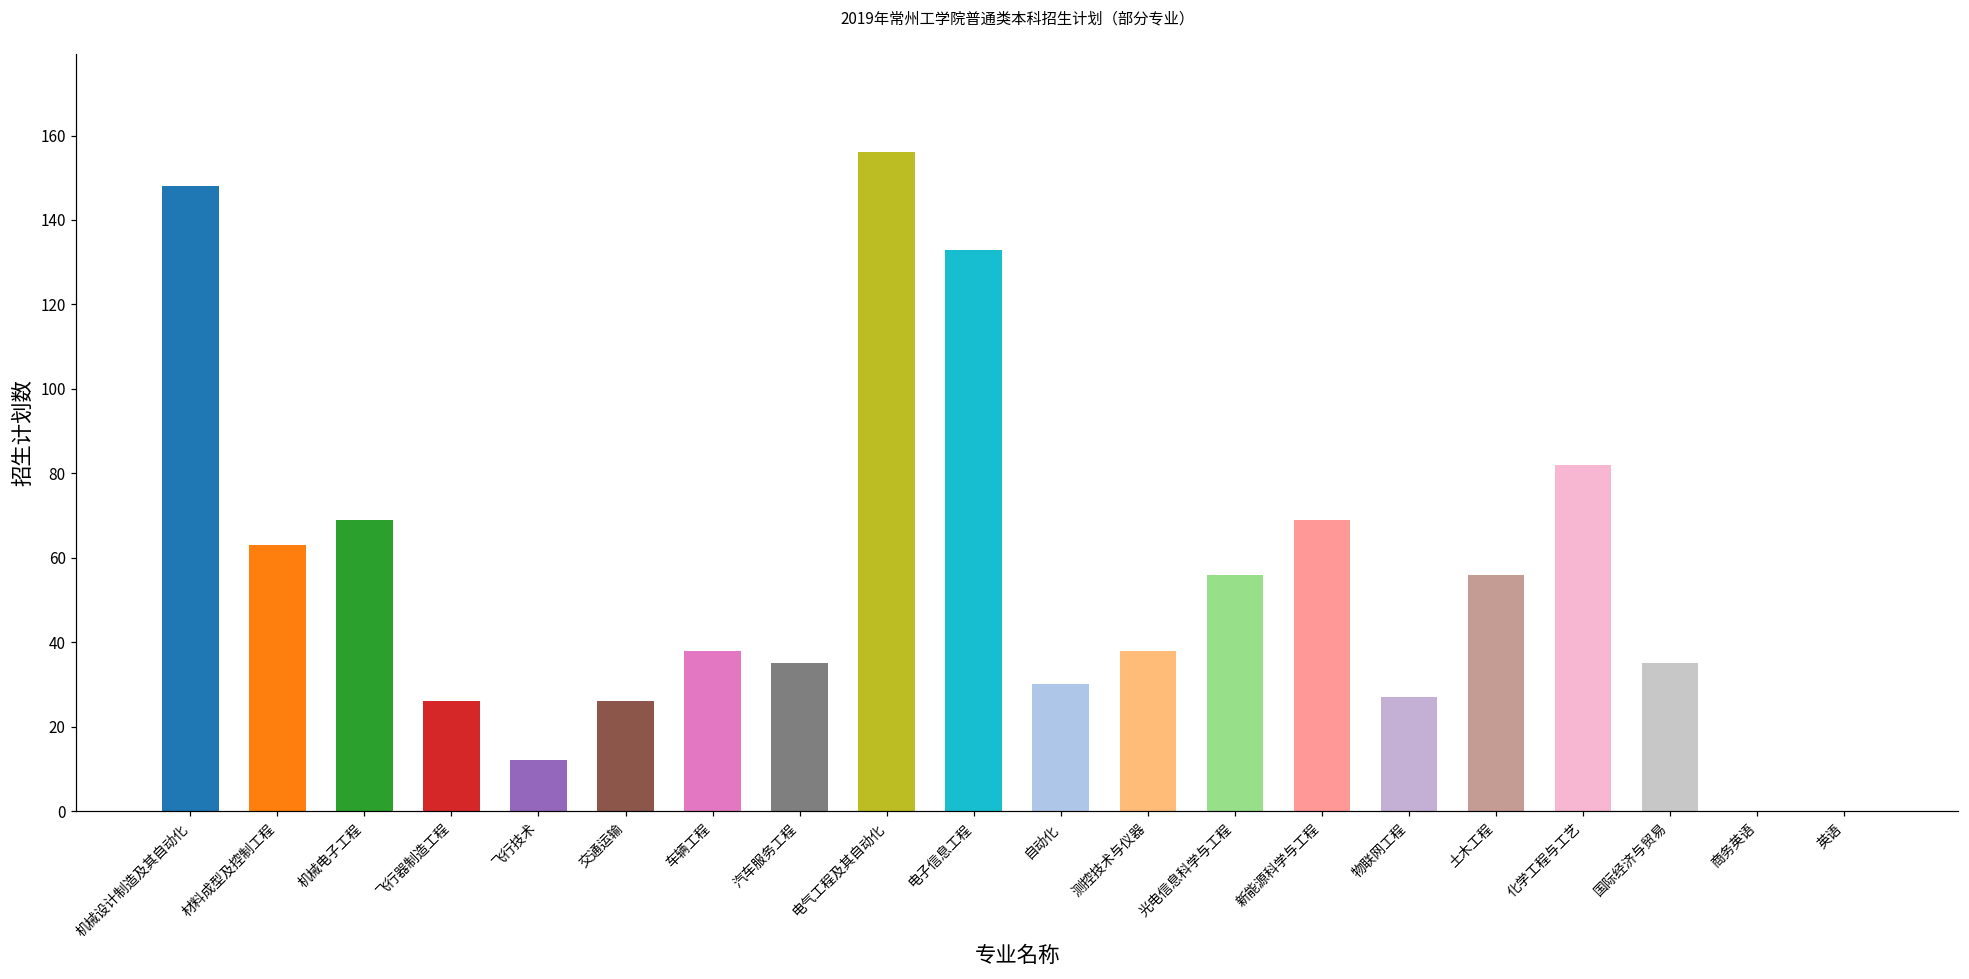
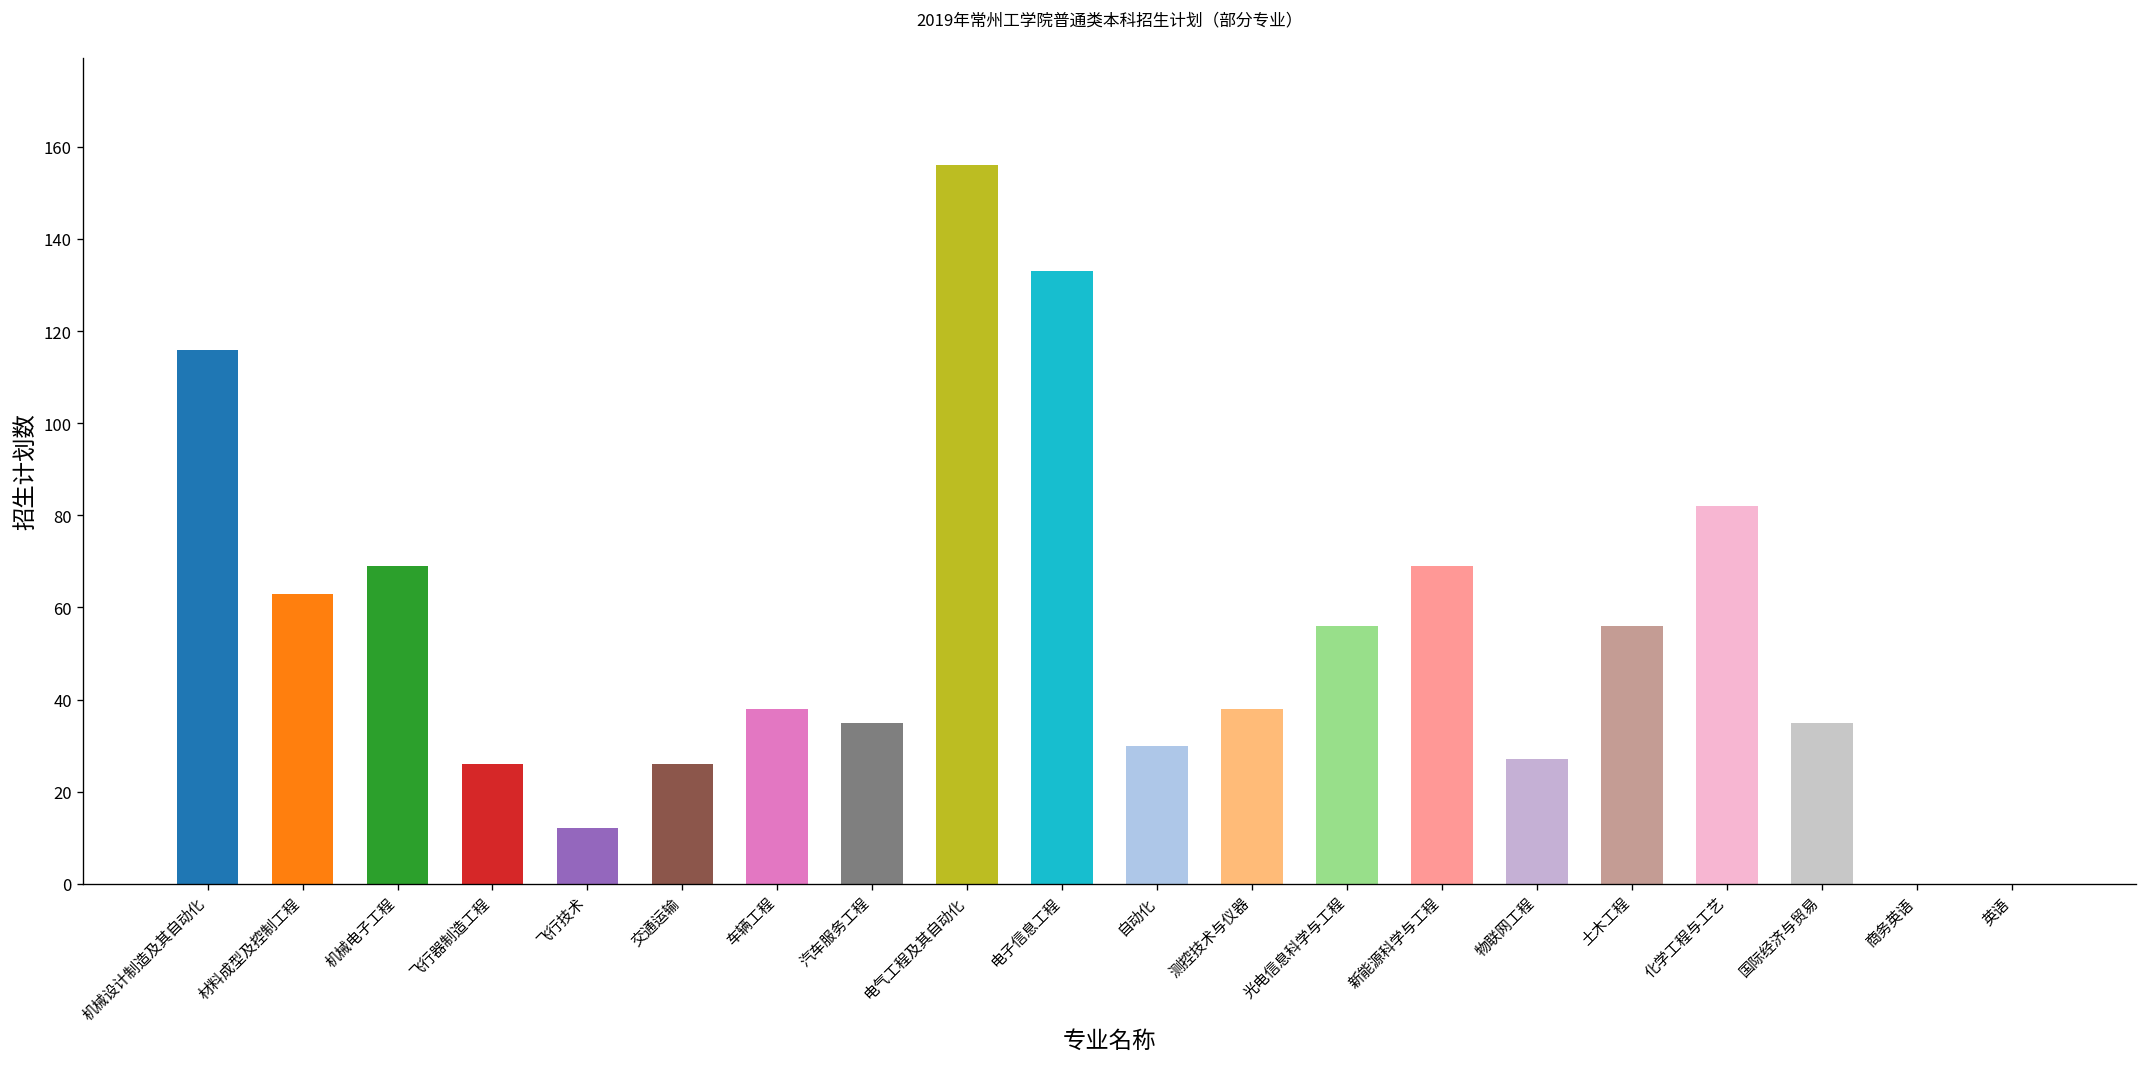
  {
-   "机械设计制造及其自动化": 148,
+   "机械设计制造及其自动化": 116,
    "材料成型及控制工程": 63,
    "机械电子工程": 69,
    "飞行器制造工程": 26,
    "飞行技术": 12,
    "交通运输": 26,
    "车辆工程": 38,
    "汽车服务工程": 35,
    "电气工程及其自动化": 156,
    "电子信息工程": 133,
    "自动化": 30,
    "测控技术与仪器": 38,
    "光电信息科学与工程": 56,
    "新能源科学与工程": 69,
    "物联网工程": 27,
    "土木工程": 56,
    "化学工程与工艺": 82,
    "国际经济与贸易": 35,
    "商务英语": 0,
    "英语": 0
  }
